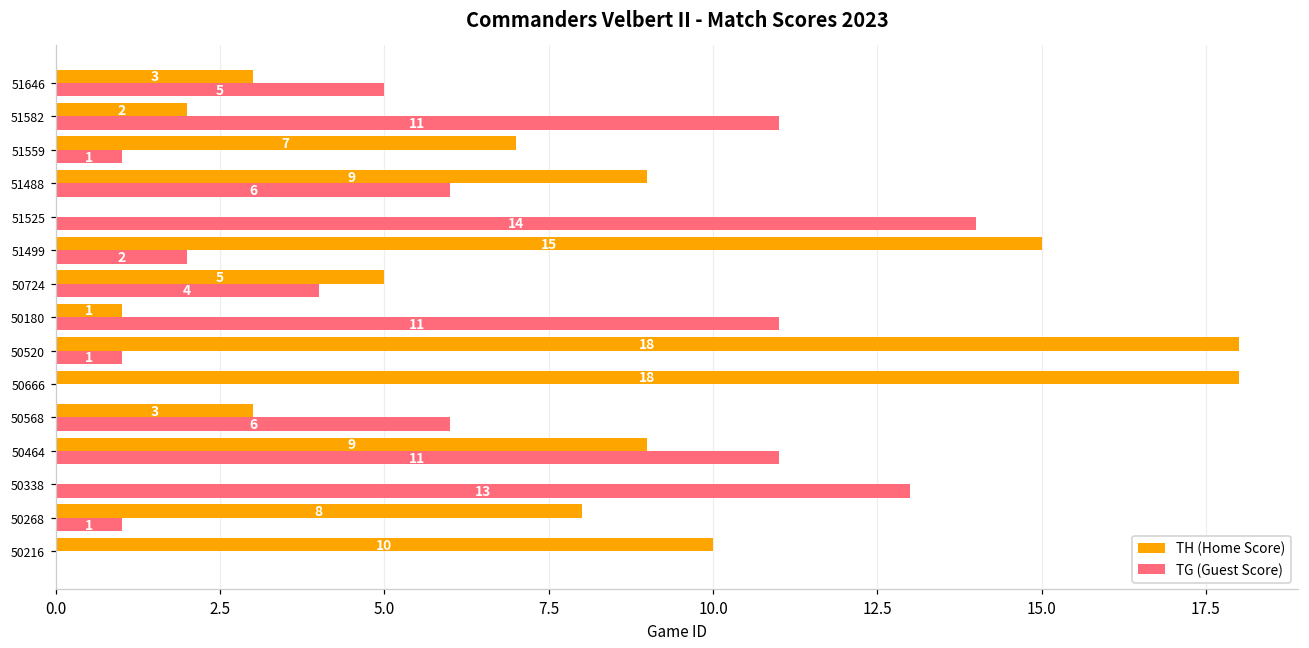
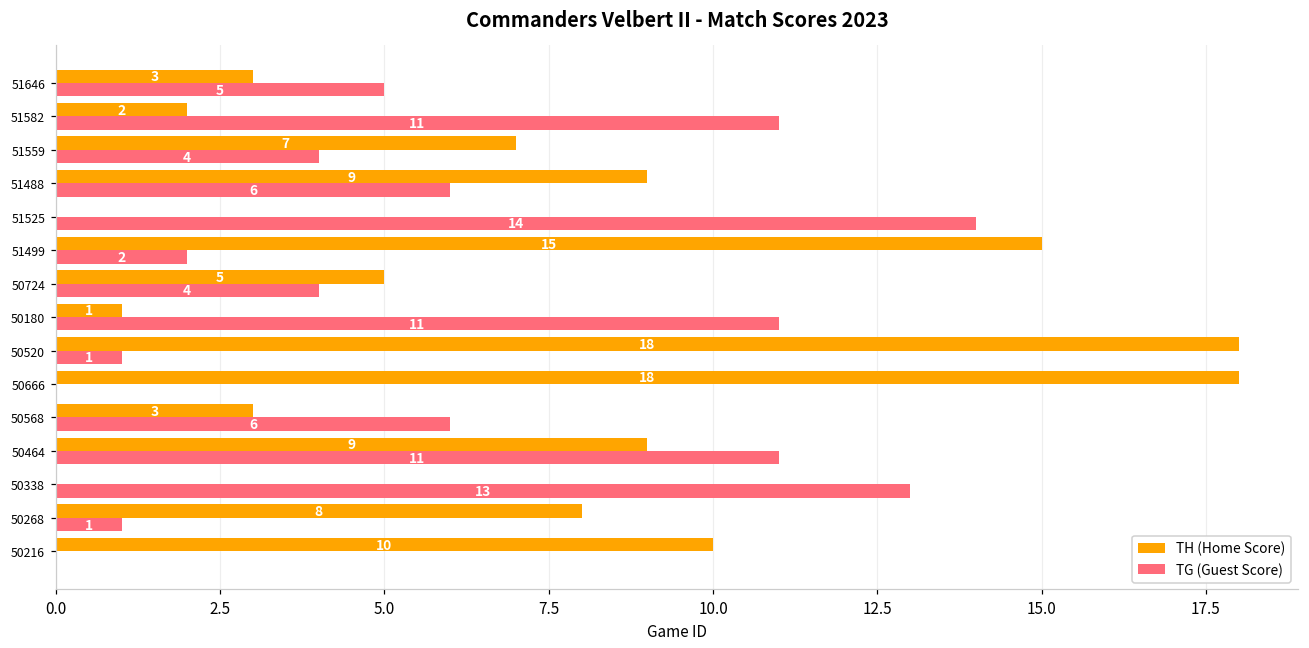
  {
    "TH (Home Score)": {
      "51646": 3,
      "51582": 2,
      "51559": 7,
      "51488": 9,
      "51499": 15,
      "50724": 5,
      "50180": 1,
      "50520": 18,
      "50666": 18,
      "50568": 3,
      "50464": 9,
      "50268": 8,
      "50216": 10
    },
    "TG (Guest Score)": {
      "51646": 5,
      "51582": 11,
-     "51559": 1,
+     "51559": 4,
      "51488": 6,
      "51525": 14,
      "51499": 2,
      "50724": 4,
      "50180": 11,
      "50520": 1,
      "50568": 6,
      "50464": 11,
      "50338": 13,
      "50268": 1
    }
  }
